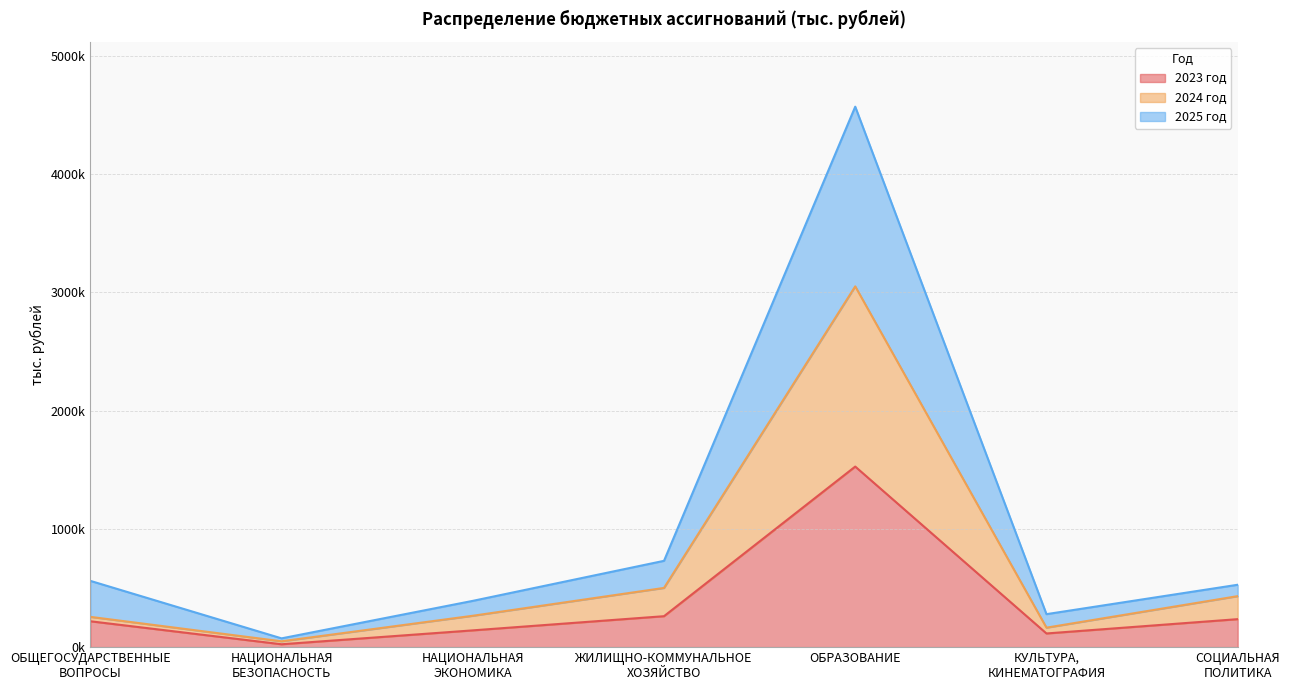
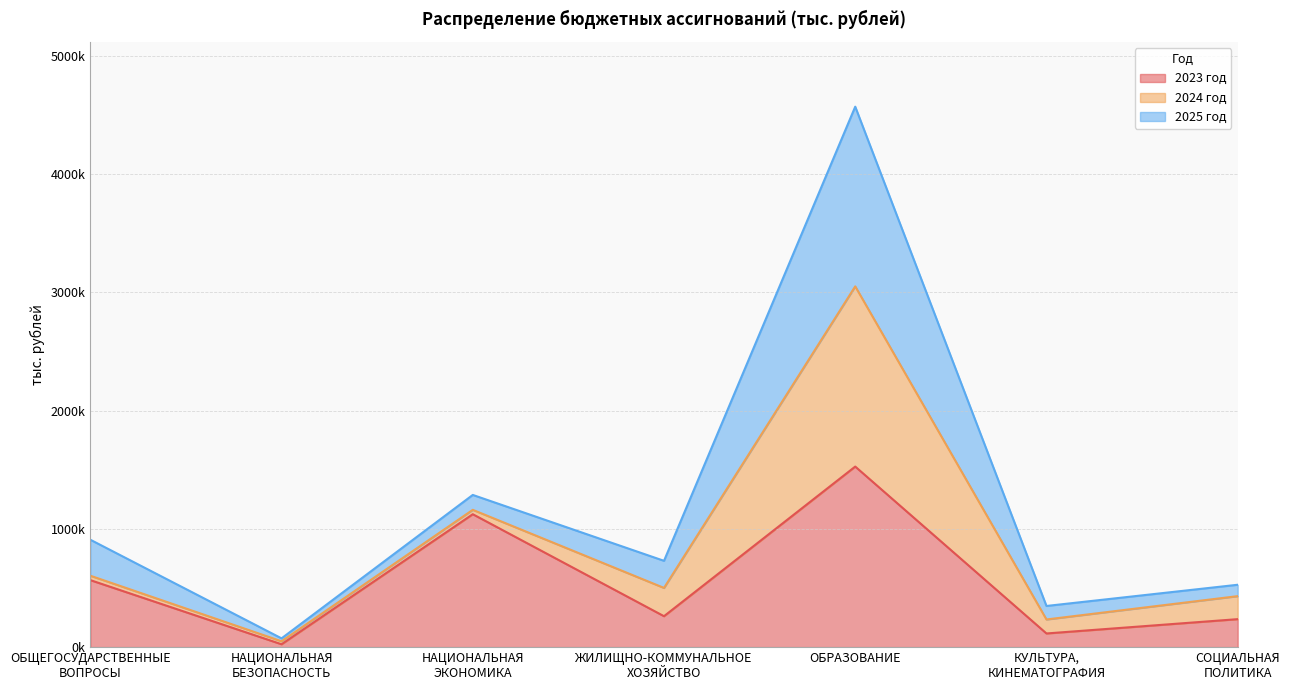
  {
    "2023 год": {
-     "ОБЩЕГОСУДАРСТВЕННЫЕ ВОПРОСЫ": 220000,
+     "ОБЩЕГОСУДАРСТВЕННЫЕ ВОПРОСЫ": 570000,
      "НАЦИОНАЛЬНАЯ БЕЗОПАСНОСТЬ": 20000,
-     "НАЦИОНАЛЬНАЯ ЭКОНОМИКА": 140000,
+     "НАЦИОНАЛЬНАЯ ЭКОНОМИКА": 1120000,
      "ЖИЛИЩНО-КОММУНАЛЬНОЕ ХОЗЯЙСТВО": 260000,
      "ОБРАЗОВАНИЕ": 1530000,
      "КУЛЬТУРА, КИНЕМАТОГРАФИЯ": 120000,
      "СОЦИАЛЬНАЯ ПОЛИТИКА": 240000
    },
    "2024 год": {
      "ОБЩЕГОСУДАРСТВЕННЫЕ ВОПРОСЫ": 40000,
      "НАЦИОНАЛЬНАЯ БЕЗОПАСНОСТЬ": 30000,
-     "НАЦИОНАЛЬНАЯ ЭКОНОМИКА": 120000,
+     "НАЦИОНАЛЬНАЯ ЭКОНОМИКА": 40000,
      "ЖИЛИЩНО-КОММУНАЛЬНОЕ ХОЗЯЙСТВО": 240000,
      "ОБРАЗОВАНИЕ": 1520000,
-     "КУЛЬТУРА, КИНЕМАТОГРАФИЯ": 50000,
+     "КУЛЬТУРА, КИНЕМАТОГРАФИЯ": 120000,
      "СОЦИАЛЬНАЯ ПОЛИТИКА": 190000
    },
    "2025 год": {
      "ОБЩЕГОСУДАРСТВЕННЫЕ ВОПРОСЫ": 300000,
      "НАЦИОНАЛЬНАЯ БЕЗОПАСНОСТЬ": 20000,
      "НАЦИОНАЛЬНАЯ ЭКОНОМИКА": 130000,
      "ЖИЛИЩНО-КОММУНАЛЬНОЕ ХОЗЯЙСТВО": 230000,
      "ОБРАЗОВАНИЕ": 1520000,
      "КУЛЬТУРА, КИНЕМАТОГРАФИЯ": 110000,
      "СОЦИАЛЬНАЯ ПОЛИТИКА": 100000
    }
  }
